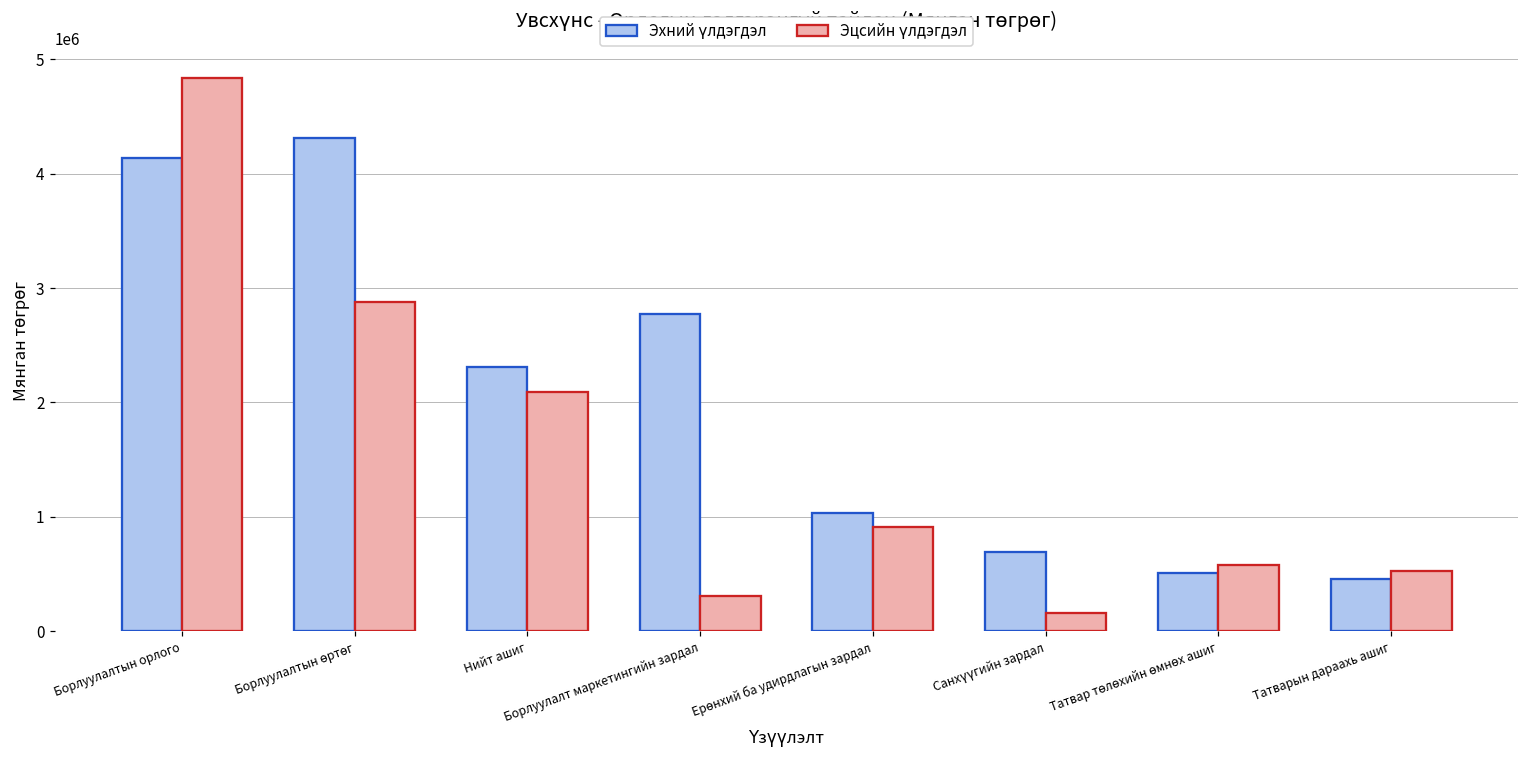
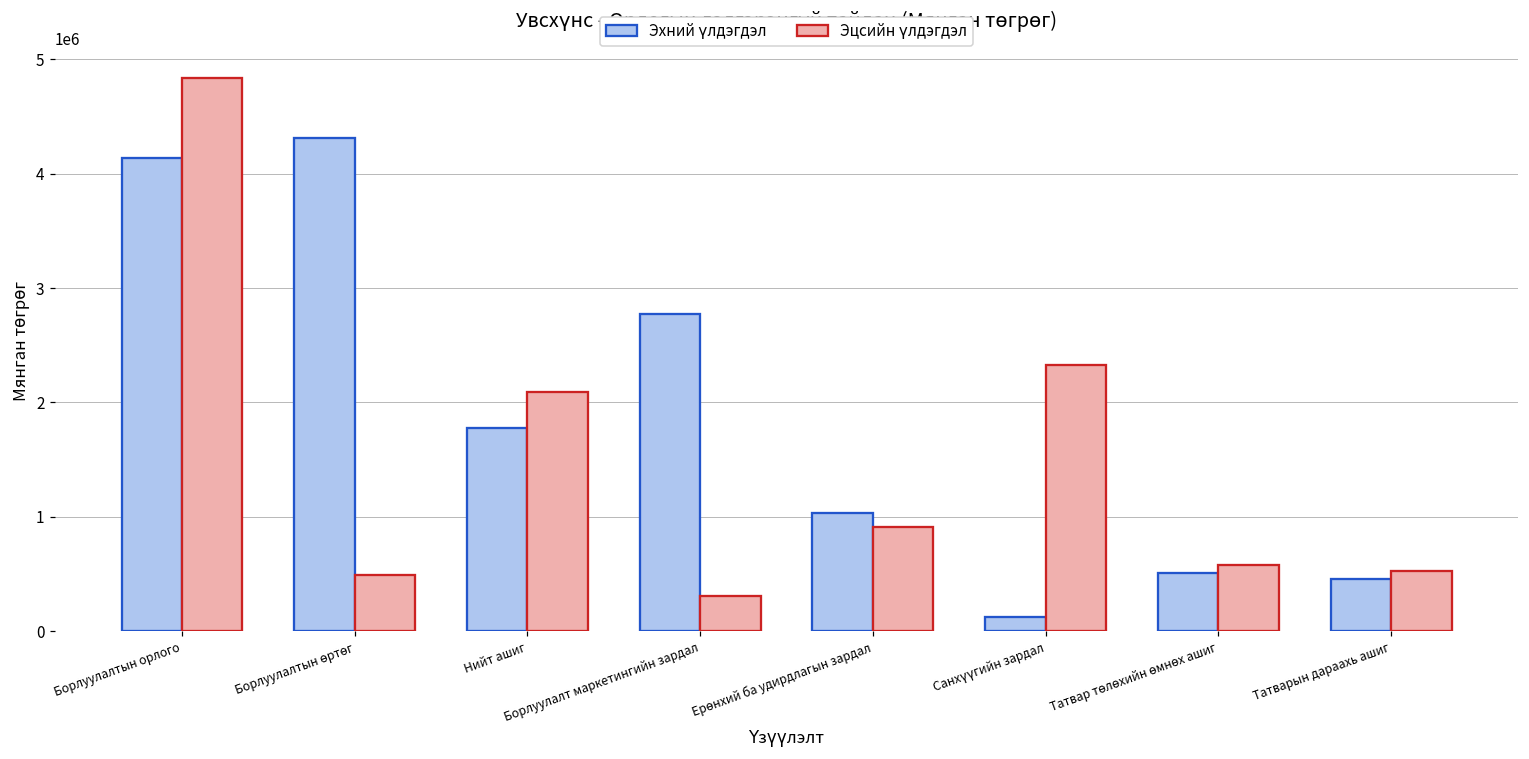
  {
    "Эхний үлдэгдэл": {
      "Борлуулалтын орлого": 4140000,
      "Борлуулалтын өртөг": 4320000,
-     "Нийт ашиг": 2310000,
+     "Нийт ашиг": 1780000,
      "Борлуулалт маркетингийн зардал": 2770000,
      "Ерөнхий ба удирдлагын зардал": 1030000,
-     "Санхүүгийн зардал": 700000,
+     "Санхүүгийн зардал": 120000,
      "Татвар төлөхийн өмнөх ашиг": 510000,
      "Татварын дараахь ашиг": 460000
    },
    "Эцсийн үлдэгдэл": {
      "Борлуулалтын орлого": 4840000,
-     "Борлуулалтын өртөг": 2880000,
+     "Борлуулалтын өртөг": 490000,
      "Нийт ашиг": 2090000,
      "Борлуулалт маркетингийн зардал": 310000,
      "Ерөнхий ба удирдлагын зардал": 910000,
-     "Санхүүгийн зардал": 160000,
+     "Санхүүгийн зардал": 2330000,
      "Татвар төлөхийн өмнөх ашиг": 580000,
      "Татварын дараахь ашиг": 520000
    }
  }
